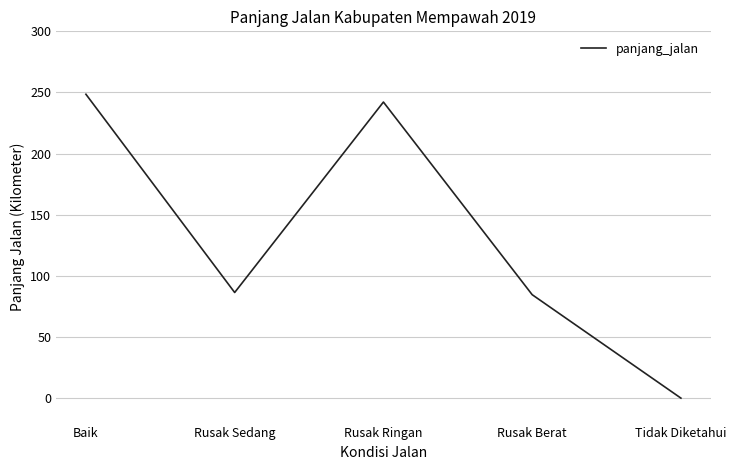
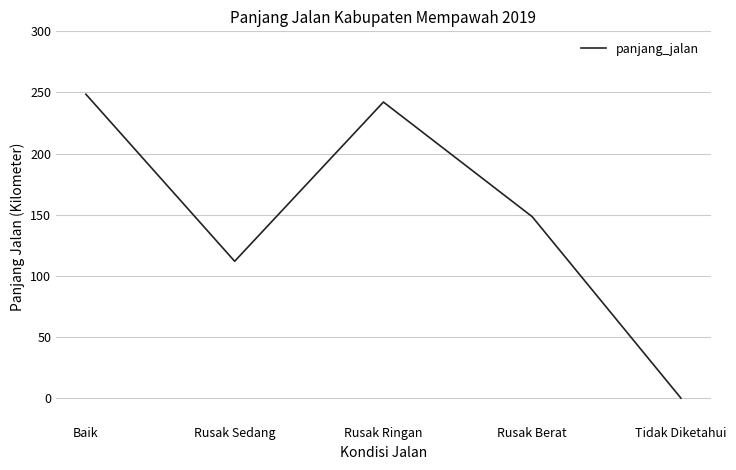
  {
    "Baik": 249,
-   "Rusak Sedang": 86,
+   "Rusak Sedang": 112,
    "Rusak Ringan": 242,
-   "Rusak Berat": 85,
+   "Rusak Berat": 148,
    "Tidak Diketahui": 0
  }
